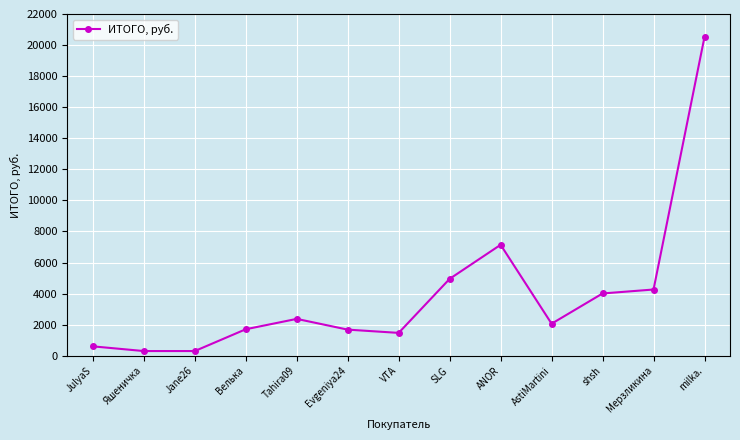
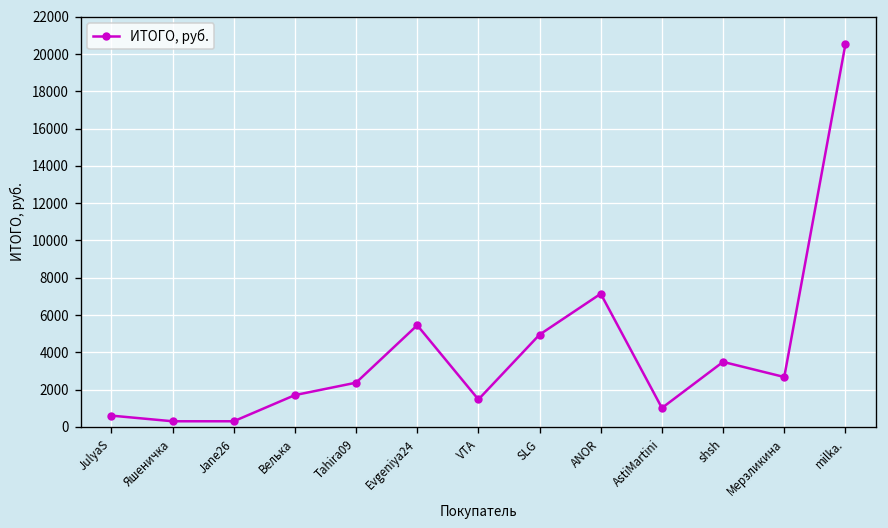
  {
    "JulyaS": 600,
    "Яшеничка": 300,
    "Jane26": 300,
    "Велька": 1700,
    "Tahira09": 2400,
-   "Evgeniya24": 1700,
+   "Evgeniya24": 5500,
    "VTA": 1500,
    "SLG": 5000,
    "ANOR": 7100,
-   "AstiMartini": 2100,
-   "shsh": 4000,
-   "Мерзликина": 4300,
+   "AstiMartini": 1000,
+   "shsh": 3500,
+   "Мерзликина": 2700,
    "milka.": 20500
  }
